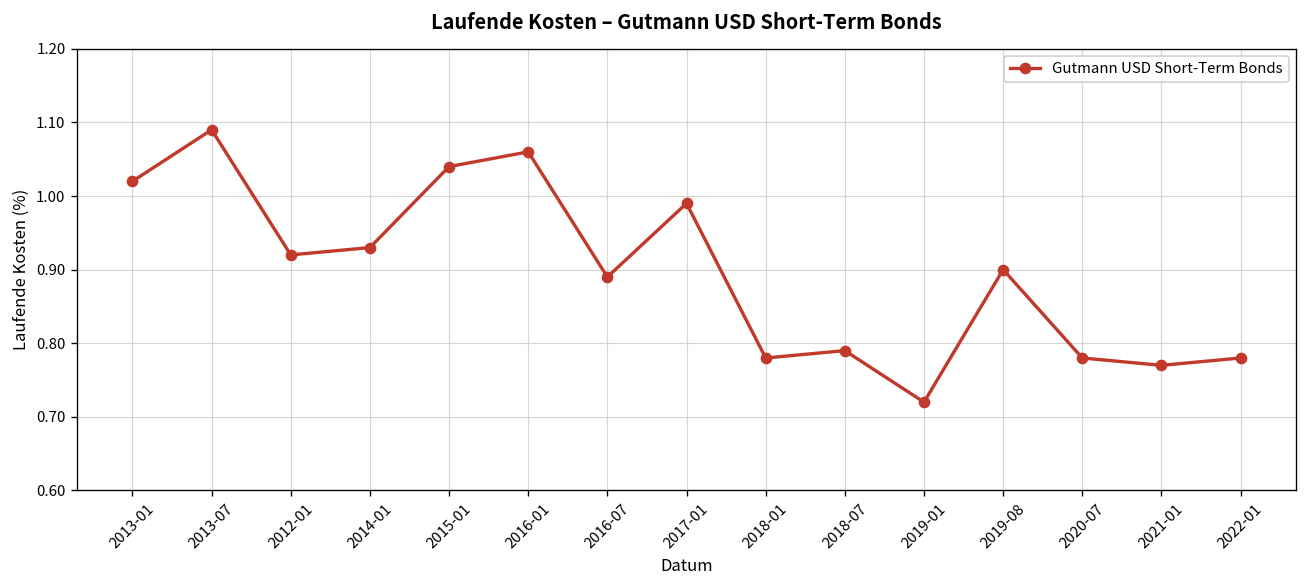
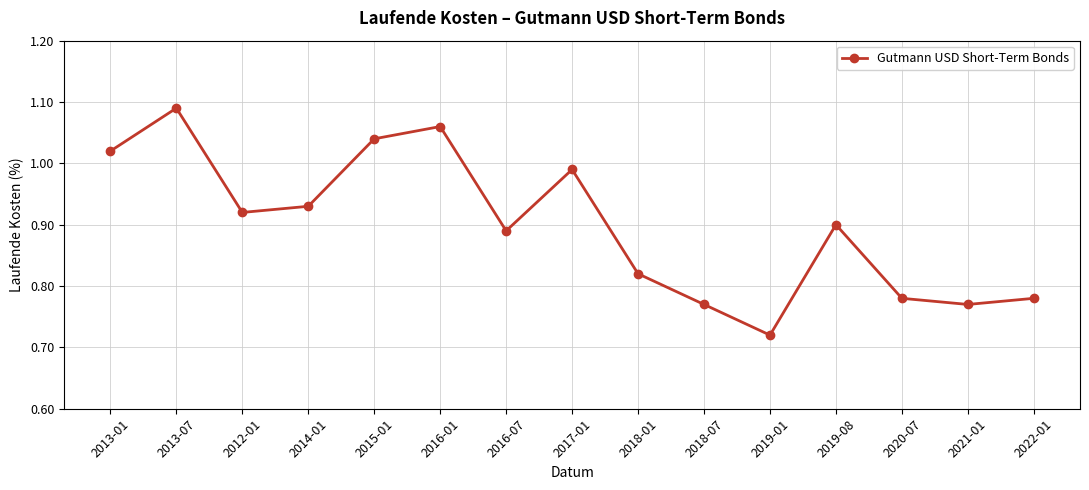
  {
    "2013-01": 1.02,
    "2013-07": 1.09,
    "2012-01": 0.92,
    "2014-01": 0.93,
    "2015-01": 1.04,
    "2016-01": 1.06,
    "2016-07": 0.89,
    "2017-01": 0.99,
-   "2018-01": 0.78,
-   "2018-07": 0.79,
+   "2018-01": 0.82,
+   "2018-07": 0.77,
    "2019-01": 0.72,
    "2019-08": 0.90,
    "2020-07": 0.78,
    "2021-01": 0.77,
    "2022-01": 0.78
  }
